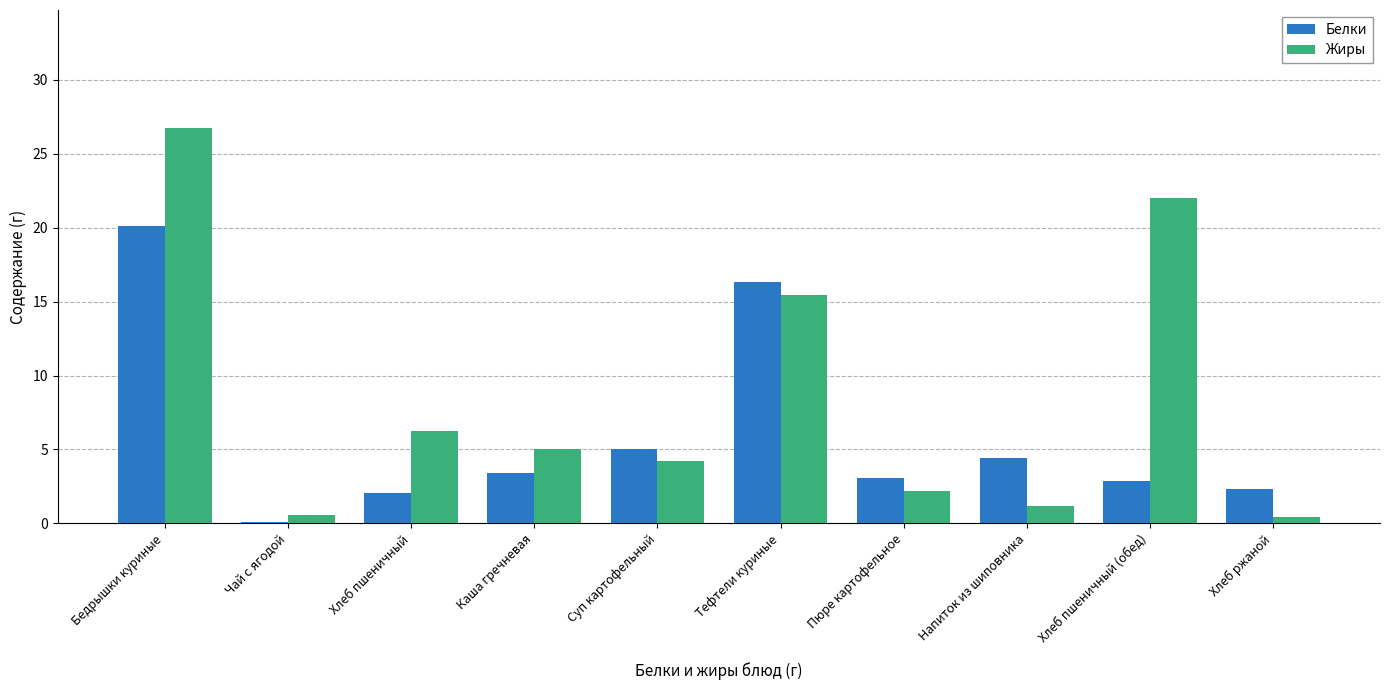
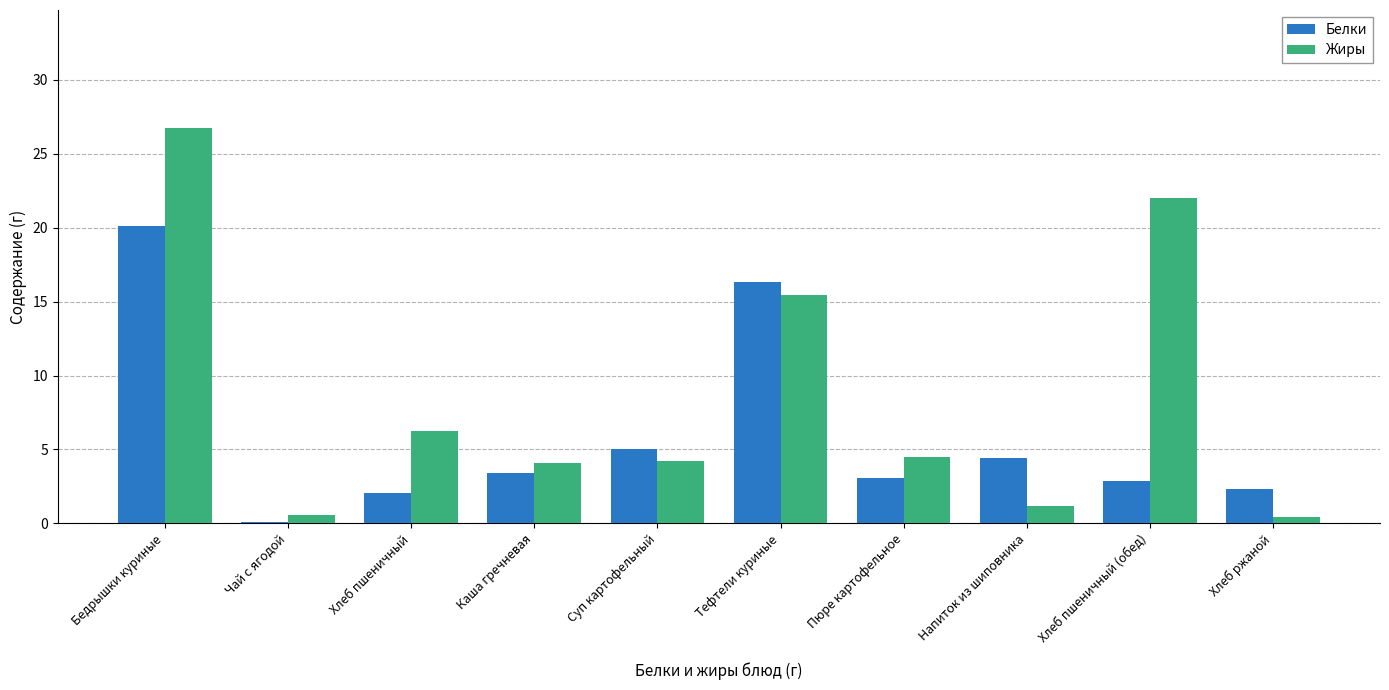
  {
    "Белки": {
      "Бедрышки куриные": 20.1,
      "Хлеб пшеничный": 2.1,
      "Каша гречневая": 3.4,
      "Суп картофельный": 5.0,
      "Тефтели куриные": 16.3,
      "Пюре картофельное": 3.1,
      "Напиток из шиповника": 4.4,
      "Хлеб пшеничный (обед)": 2.9,
      "Хлеб ржаной": 2.3
    },
    "Жиры": {
      "Бедрышки куриные": 26.7,
      "Чай с ягодой": 0.6,
      "Хлеб пшеничный": 6.3,
-     "Каша гречневая": 5.0,
+     "Каша гречневая": 4.1,
      "Суп картофельный": 4.2,
      "Тефтели куриные": 15.4,
-     "Пюре картофельное": 2.2,
+     "Пюре картофельное": 4.5,
      "Напиток из шиповника": 1.2,
      "Хлеб пшеничный (обед)": 22.0,
      "Хлеб ржаной": 0.4
    }
  }
